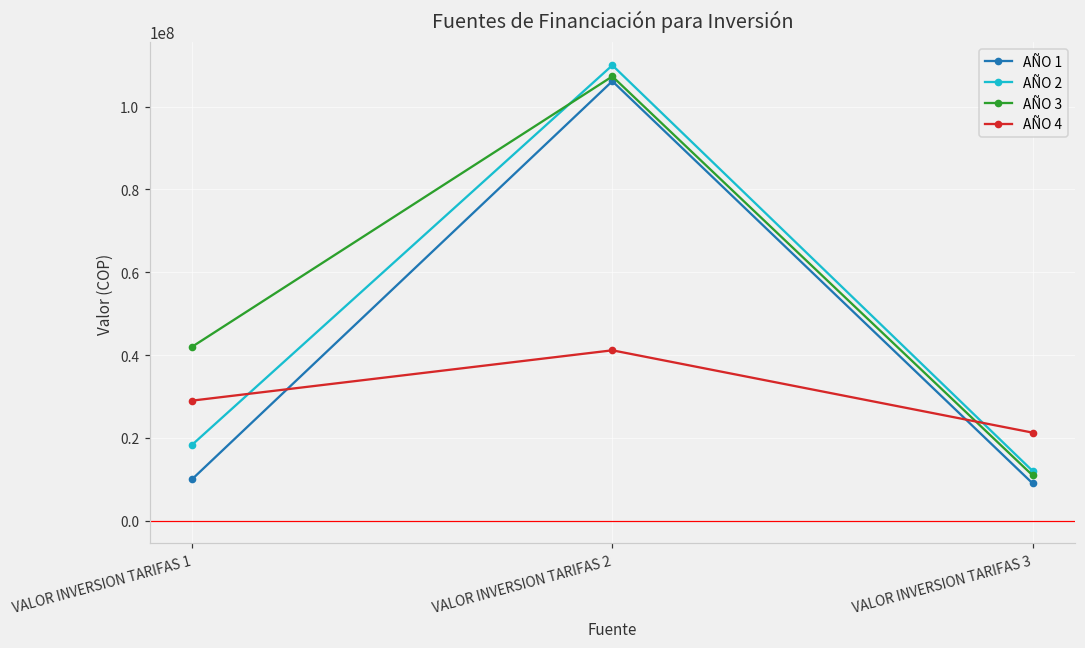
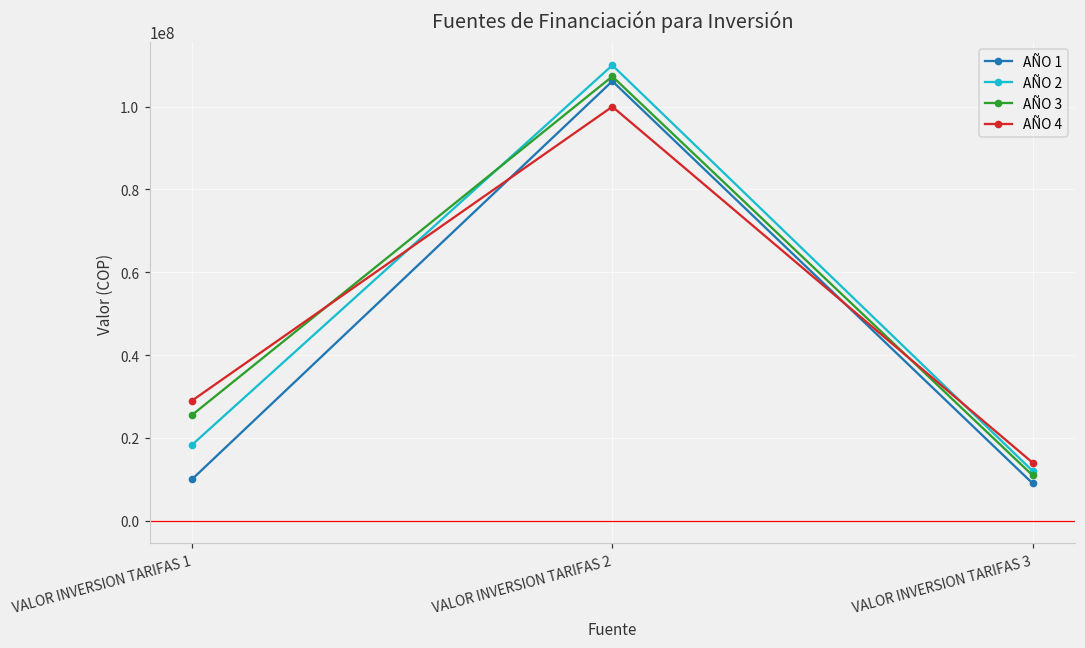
  {
    "AÑO 1": {
      "VALOR INVERSION TARIFAS 1": 10000000,
      "VALOR INVERSION TARIFAS 2": 106000000,
      "VALOR INVERSION TARIFAS 3": 9000000
    },
    "AÑO 2": {
      "VALOR INVERSION TARIFAS 1": 18000000,
      "VALOR INVERSION TARIFAS 2": 110000000,
      "VALOR INVERSION TARIFAS 3": 12000000
    },
    "AÑO 3": {
-     "VALOR INVERSION TARIFAS 1": 42000000,
+     "VALOR INVERSION TARIFAS 1": 26000000,
      "VALOR INVERSION TARIFAS 2": 107000000,
      "VALOR INVERSION TARIFAS 3": 11000000
    },
    "AÑO 4": {
      "VALOR INVERSION TARIFAS 1": 29000000,
-     "VALOR INVERSION TARIFAS 2": 41000000,
-     "VALOR INVERSION TARIFAS 3": 21000000
+     "VALOR INVERSION TARIFAS 2": 100000000,
+     "VALOR INVERSION TARIFAS 3": 14000000
    }
  }
